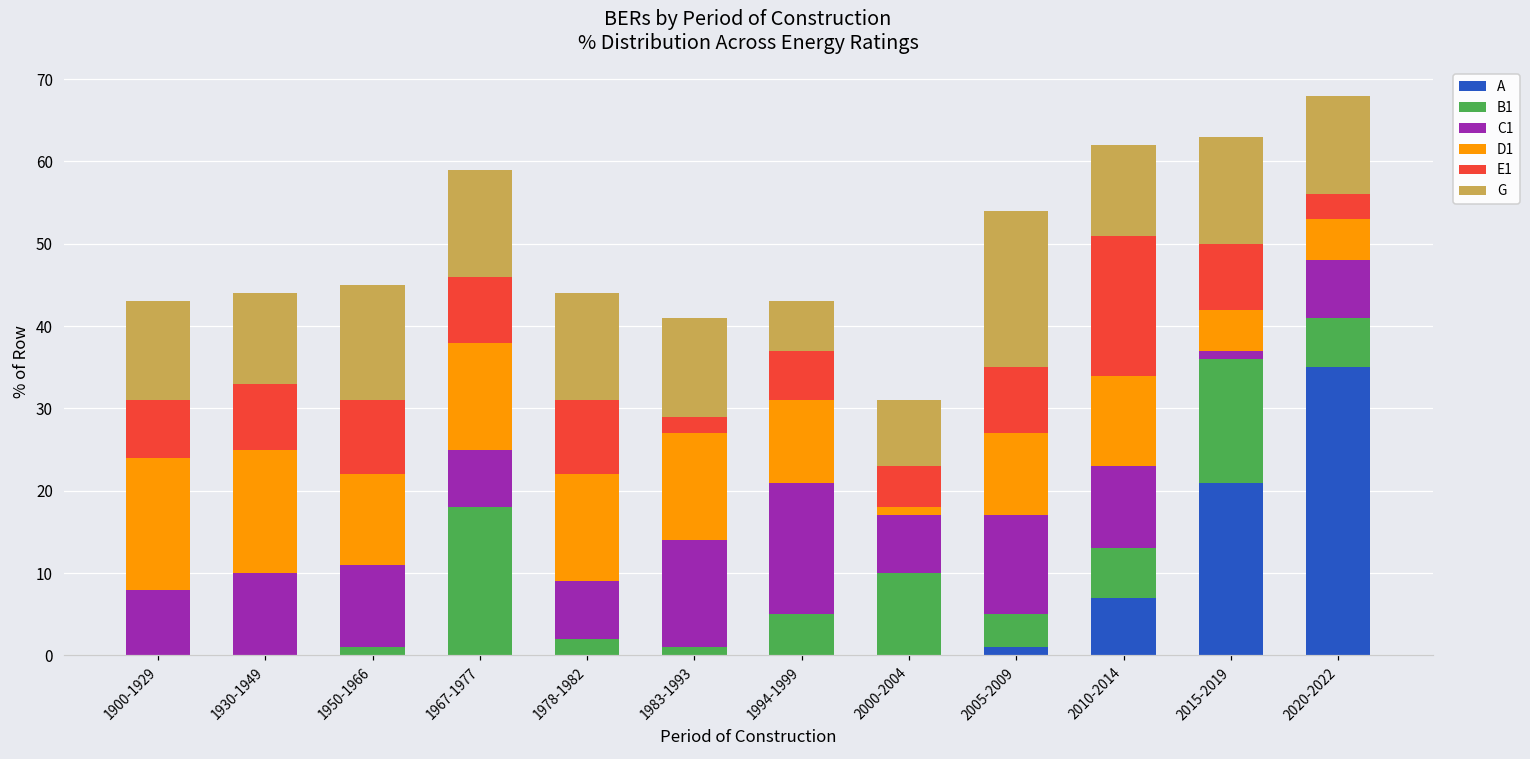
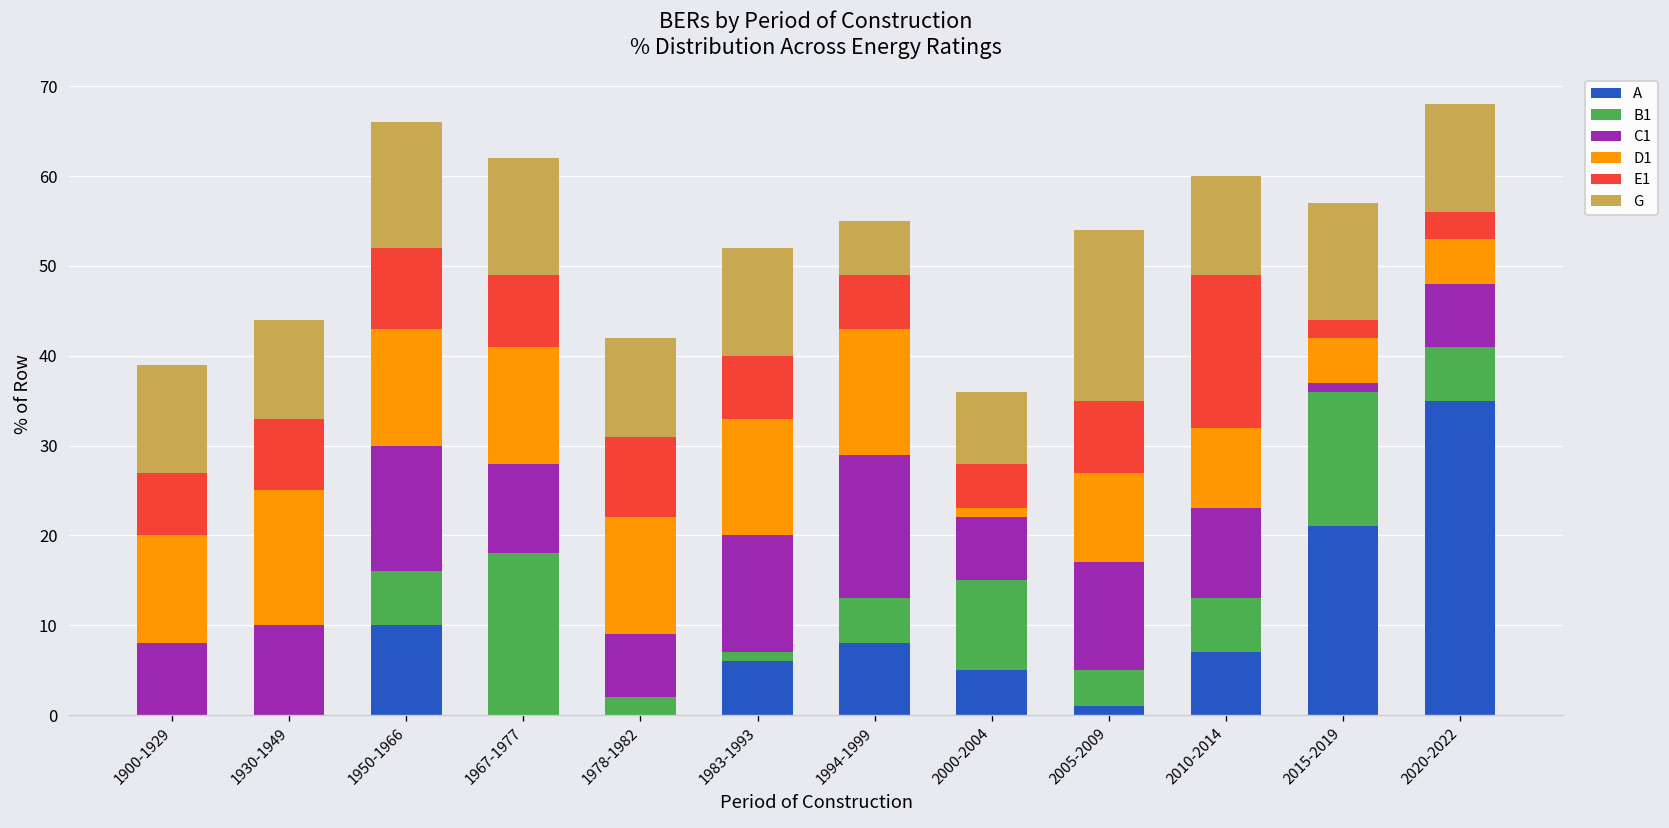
  {
    "A": {
      "1900-1929": 0,
      "1930-1949": 0,
-     "1950-1966": 0,
+     "1950-1966": 10,
      "1967-1977": 0,
      "1978-1982": 0,
-     "1983-1993": 0,
-     "1994-1999": 0,
-     "2000-2004": 0,
+     "1983-1993": 6,
+     "1994-1999": 8,
+     "2000-2004": 5,
      "2005-2009": 1,
      "2010-2014": 7,
      "2015-2019": 21,
      "2020-2022": 35
    },
    "B1": {
      "1900-1929": 0,
      "1930-1949": 0,
-     "1950-1966": 1,
+     "1950-1966": 6,
      "1967-1977": 18,
      "1978-1982": 2,
      "1983-1993": 1,
      "1994-1999": 5,
      "2000-2004": 10,
      "2005-2009": 4,
      "2010-2014": 6,
      "2015-2019": 15,
      "2020-2022": 6
    },
    "C1": {
      "1900-1929": 8,
      "1930-1949": 10,
-     "1950-1966": 10,
-     "1967-1977": 7,
+     "1950-1966": 14,
+     "1967-1977": 10,
      "1978-1982": 7,
      "1983-1993": 13,
      "1994-1999": 16,
      "2000-2004": 7,
      "2005-2009": 12,
      "2010-2014": 10,
      "2015-2019": 1,
      "2020-2022": 7
    },
    "D1": {
-     "1900-1929": 16,
+     "1900-1929": 12,
      "1930-1949": 15,
-     "1950-1966": 11,
+     "1950-1966": 13,
      "1967-1977": 13,
      "1978-1982": 13,
      "1983-1993": 13,
-     "1994-1999": 10,
+     "1994-1999": 14,
      "2000-2004": 1,
      "2005-2009": 10,
-     "2010-2014": 11,
+     "2010-2014": 9,
      "2015-2019": 5,
      "2020-2022": 5
    },
    "E1": {
      "1900-1929": 7,
      "1930-1949": 8,
      "1950-1966": 9,
      "1967-1977": 8,
      "1978-1982": 9,
-     "1983-1993": 2,
+     "1983-1993": 7,
      "1994-1999": 6,
      "2000-2004": 5,
      "2005-2009": 8,
      "2010-2014": 17,
-     "2015-2019": 8,
+     "2015-2019": 2,
      "2020-2022": 3
    },
    "G": {
      "1900-1929": 12,
      "1930-1949": 11,
      "1950-1966": 14,
      "1967-1977": 13,
-     "1978-1982": 13,
+     "1978-1982": 11,
      "1983-1993": 12,
      "1994-1999": 6,
      "2000-2004": 8,
      "2005-2009": 19,
      "2010-2014": 11,
      "2015-2019": 13,
      "2020-2022": 12
    }
  }
